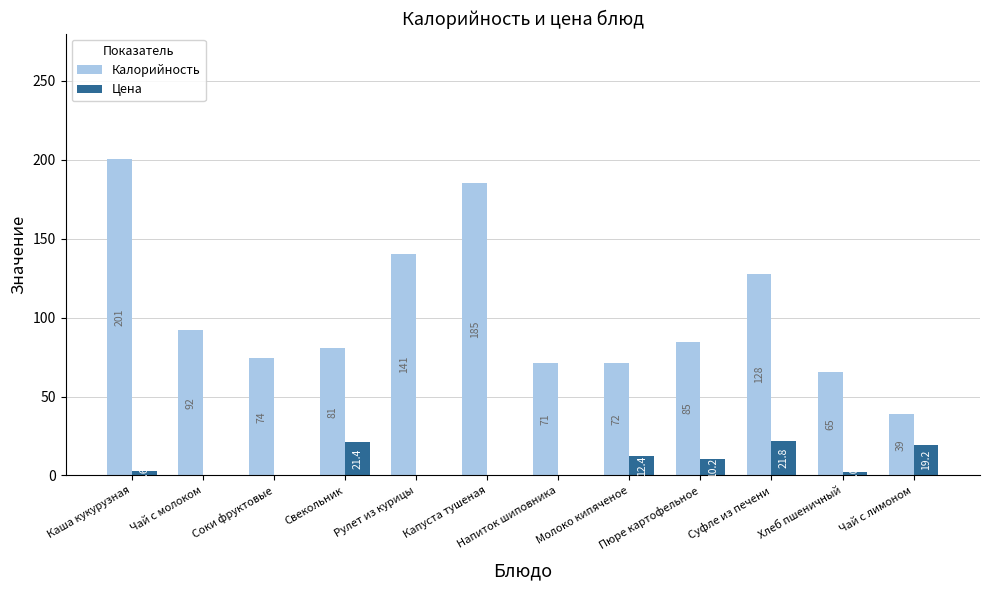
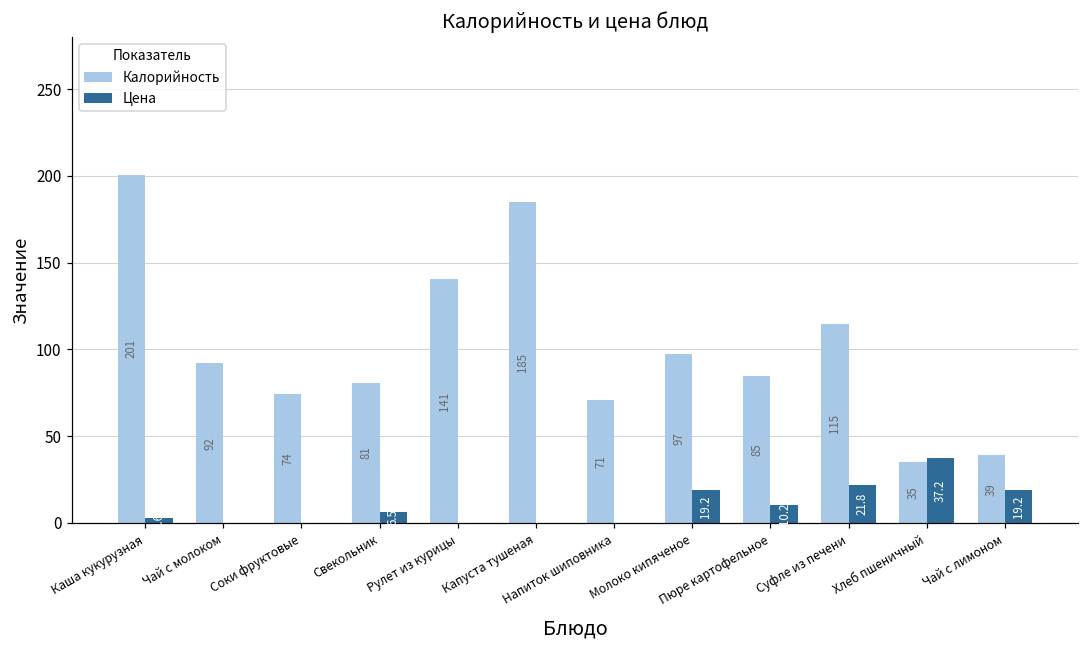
  {
    "Калорийность": {
      "Каша кукурузная": 201,
      "Чай с молоком": 92,
      "Соки фруктовые": 74,
      "Свекольник": 81,
      "Рулет из курицы": 141,
      "Капуста тушеная": 185,
      "Напиток шиповника": 71,
-     "Молоко кипяченое": 72,
+     "Молоко кипяченое": 97,
      "Пюре картофельное": 85,
-     "Суфле из печени": 128,
-     "Хлеб пшеничный": 65,
+     "Суфле из печени": 115,
+     "Хлеб пшеничный": 35,
      "Чай с лимоном": 39
    },
    "Цена": {
-     "Свекольник": 21.4,
-     "Молоко кипяченое": 12.4,
+     "Свекольник": 6.5,
+     "Молоко кипяченое": 19.2,
      "Пюре картофельное": 10.2,
      "Суфле из печени": 21.8,
-     "Хлеб пшеничный": 2,
+     "Хлеб пшеничный": 37,
      "Чай с лимоном": 19.2
    }
  }
